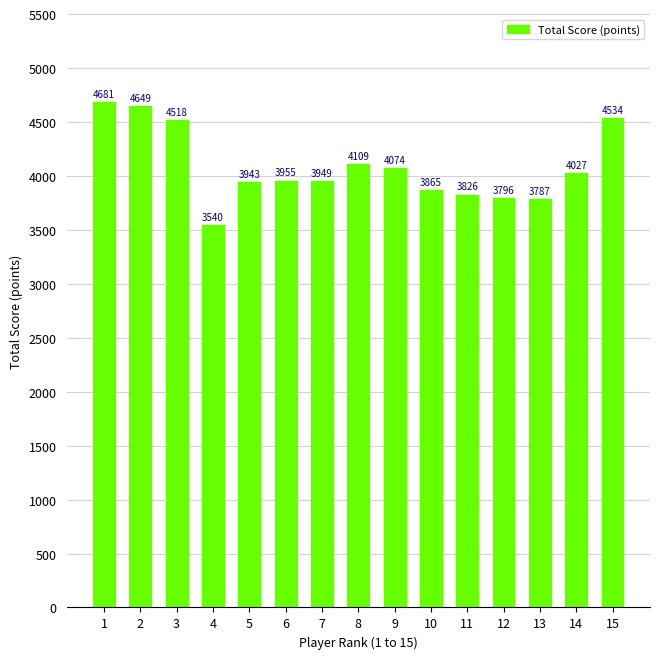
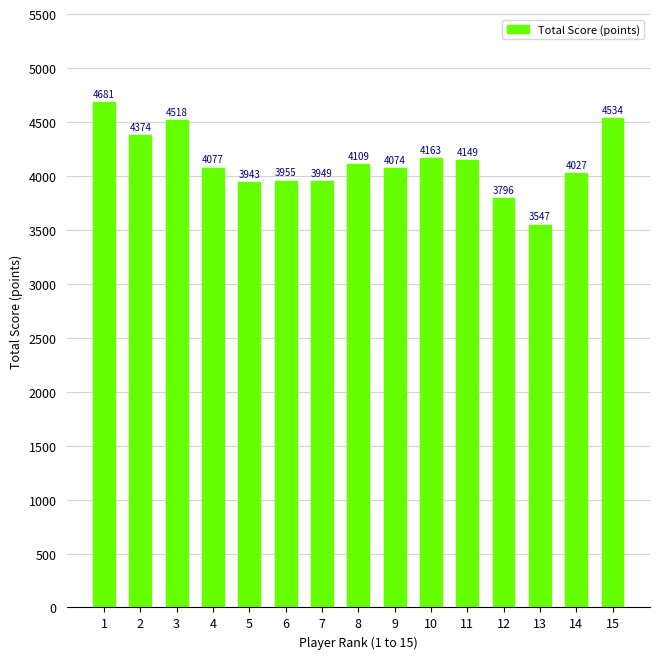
  {
    "1": 4681,
-   "2": 4649,
+   "2": 4374,
    "3": 4518,
-   "4": 3540,
+   "4": 4077,
    "5": 3943,
    "6": 3955,
    "7": 3949,
    "8": 4109,
    "9": 4074,
-   "10": 3865,
-   "11": 3826,
+   "10": 4163,
+   "11": 4149,
    "12": 3796,
-   "13": 3787,
+   "13": 3547,
    "14": 4027,
    "15": 4534
  }
